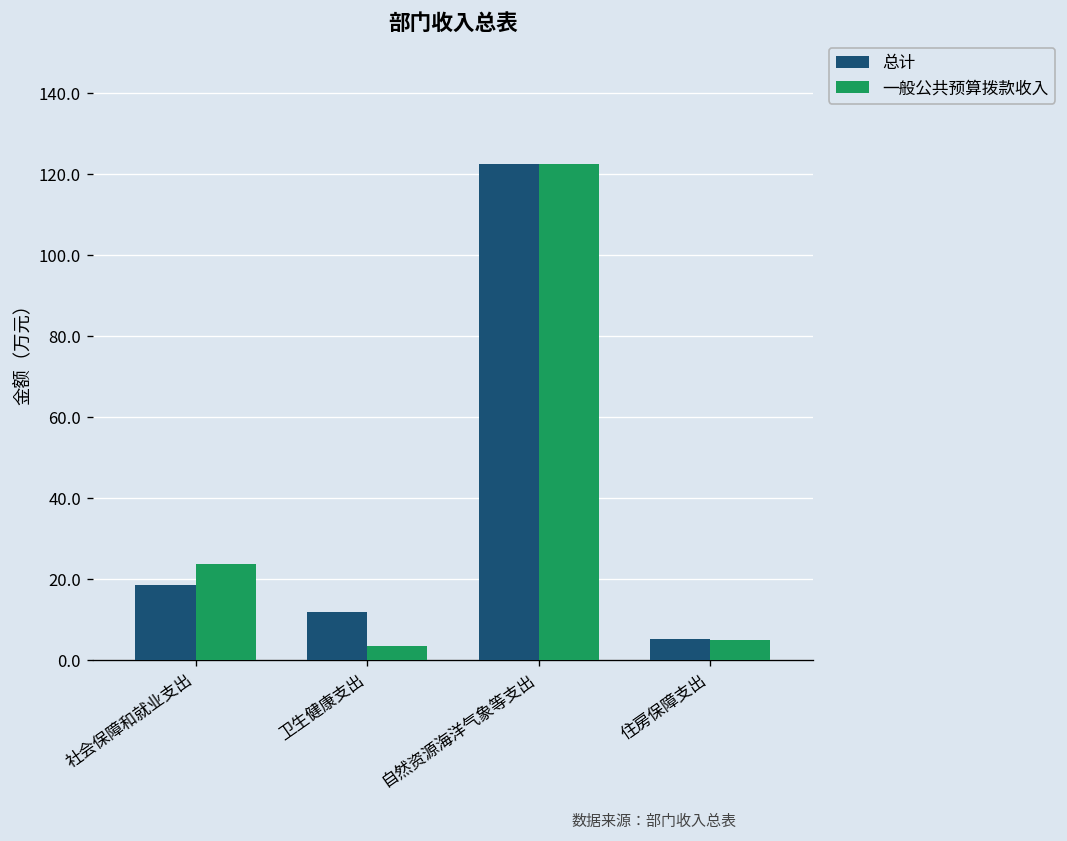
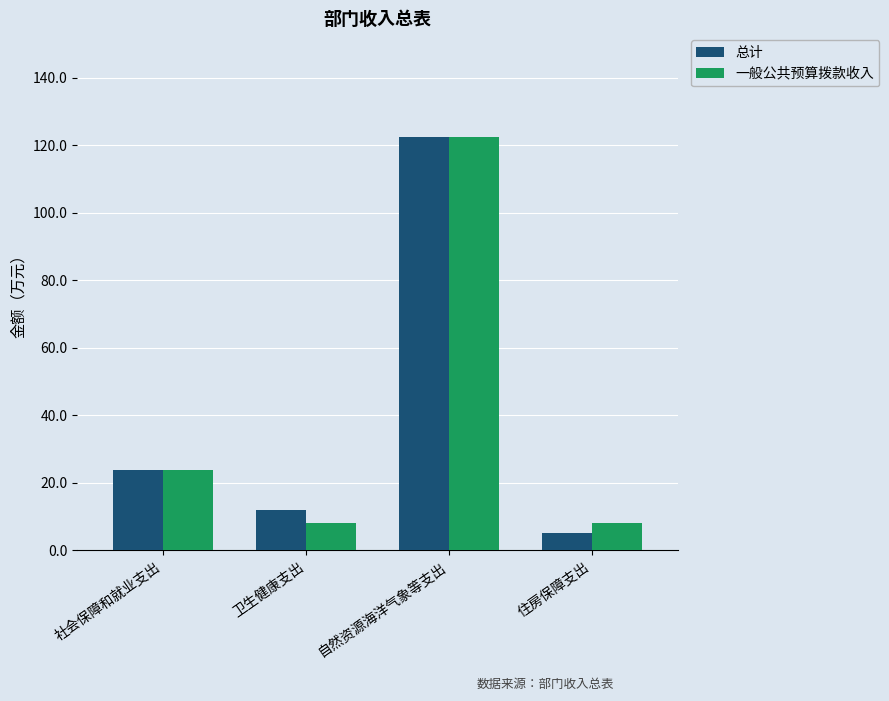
  {
    "总计": {
-     "社会保障和就业支出": 19,
+     "社会保障和就业支出": 24,
      "卫生健康支出": 12,
      "自然资源海洋气象等支出": 123,
      "住房保障支出": 5
    },
    "一般公共预算拨款收入": {
      "社会保障和就业支出": 24,
-     "卫生健康支出": 4,
+     "卫生健康支出": 8,
      "自然资源海洋气象等支出": 123,
-     "住房保障支出": 5
+     "住房保障支出": 8
    }
  }
